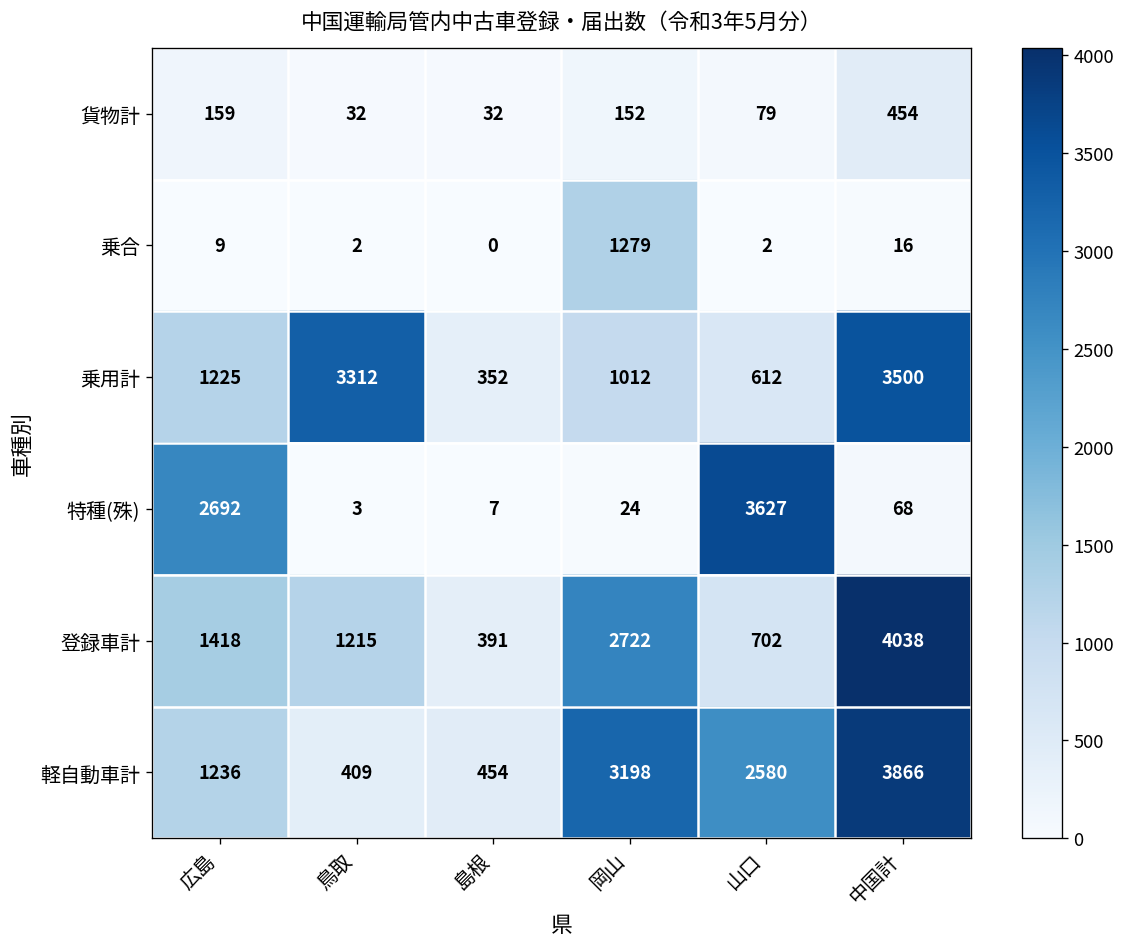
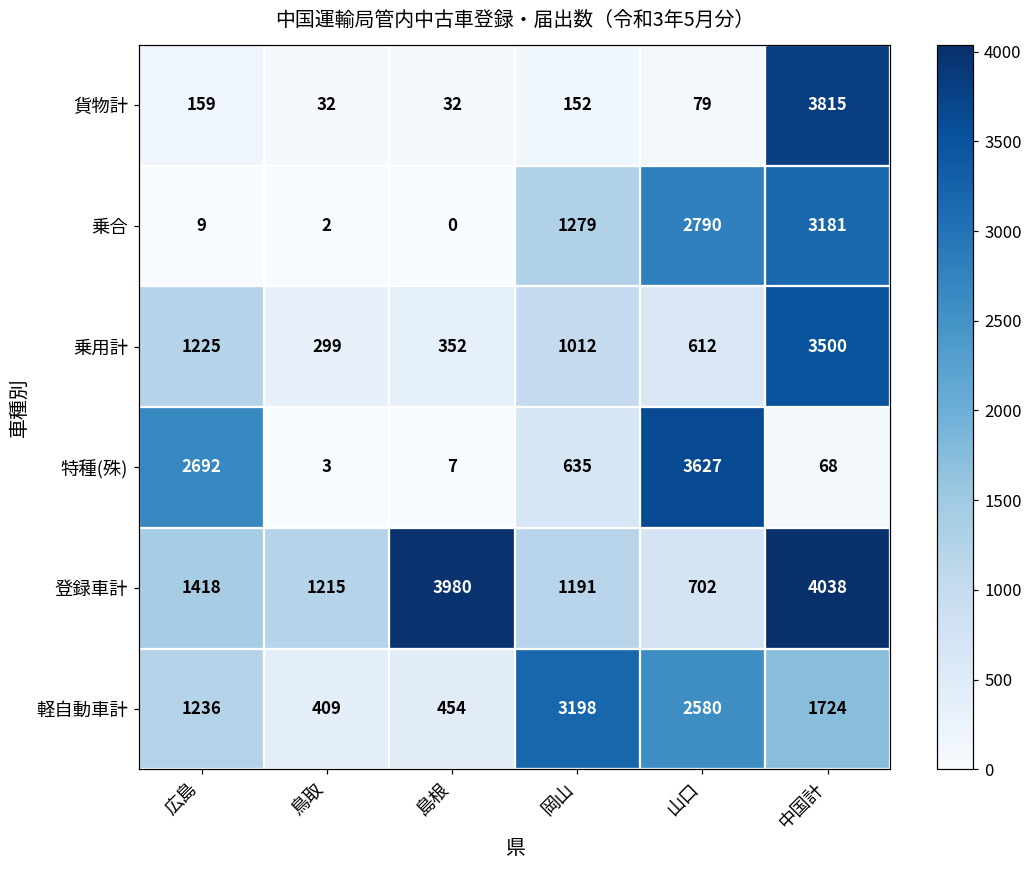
  {
    "貨物計": {
      "広島": 159,
      "鳥取": 32,
      "島根": 32,
      "岡山": 152,
      "山口": 79,
-     "中国計": 454
+     "中国計": 3815
    },
    "乗合": {
      "広島": 9,
      "鳥取": 2,
      "島根": 0,
      "岡山": 1279,
-     "山口": 2,
-     "中国計": 16
+     "山口": 2790,
+     "中国計": 3181
    },
    "乗用計": {
      "広島": 1225,
-     "鳥取": 3312,
+     "鳥取": 299,
      "島根": 352,
      "岡山": 1012,
      "山口": 612,
      "中国計": 3500
    },
    "特種(殊)": {
      "広島": 2692,
      "鳥取": 3,
      "島根": 7,
-     "岡山": 24,
+     "岡山": 635,
      "山口": 3627,
      "中国計": 68
    },
    "登録車計": {
      "広島": 1418,
      "鳥取": 1215,
-     "島根": 391,
-     "岡山": 2722,
+     "島根": 3980,
+     "岡山": 1191,
      "山口": 702,
      "中国計": 4038
    },
    "軽自動車計": {
      "広島": 1236,
      "鳥取": 409,
      "島根": 454,
      "岡山": 3198,
      "山口": 2580,
-     "中国計": 3866
+     "中国計": 1724
    }
  }
